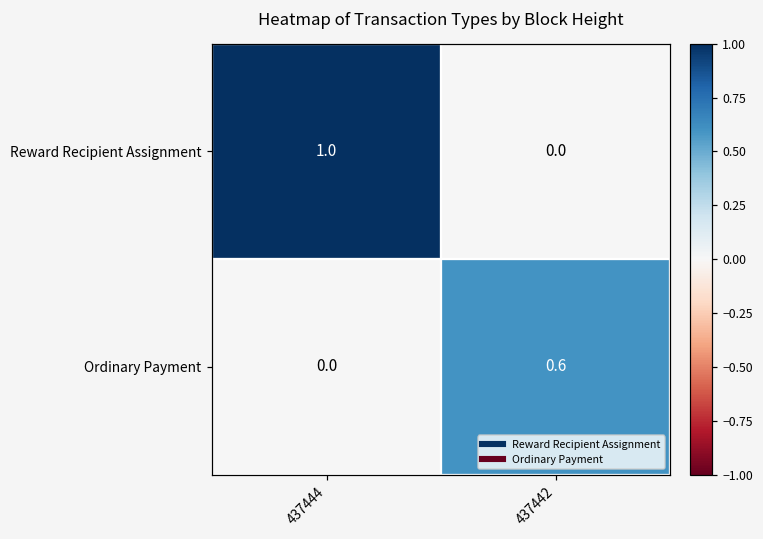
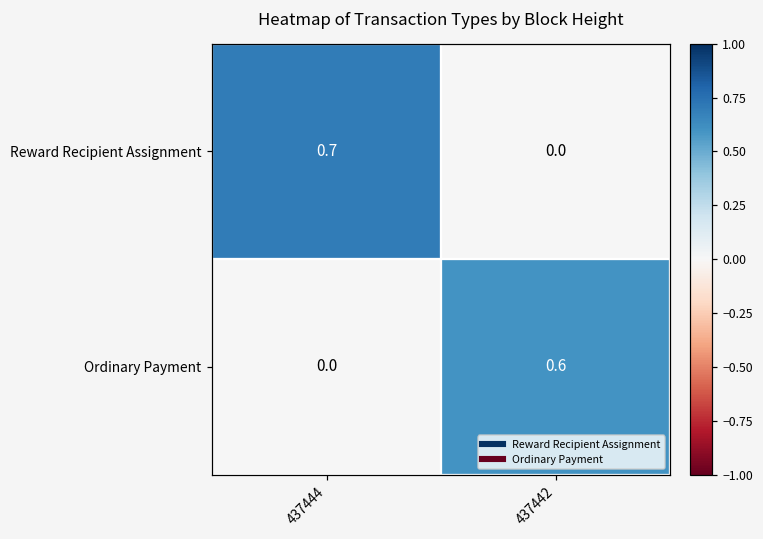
  {
    "Reward Recipient Assignment": {
-     "437444": 1.0,
+     "437444": 0.7,
      "437442": 0.0
    },
    "Ordinary Payment": {
      "437444": 0.0,
      "437442": 0.6
    }
  }
